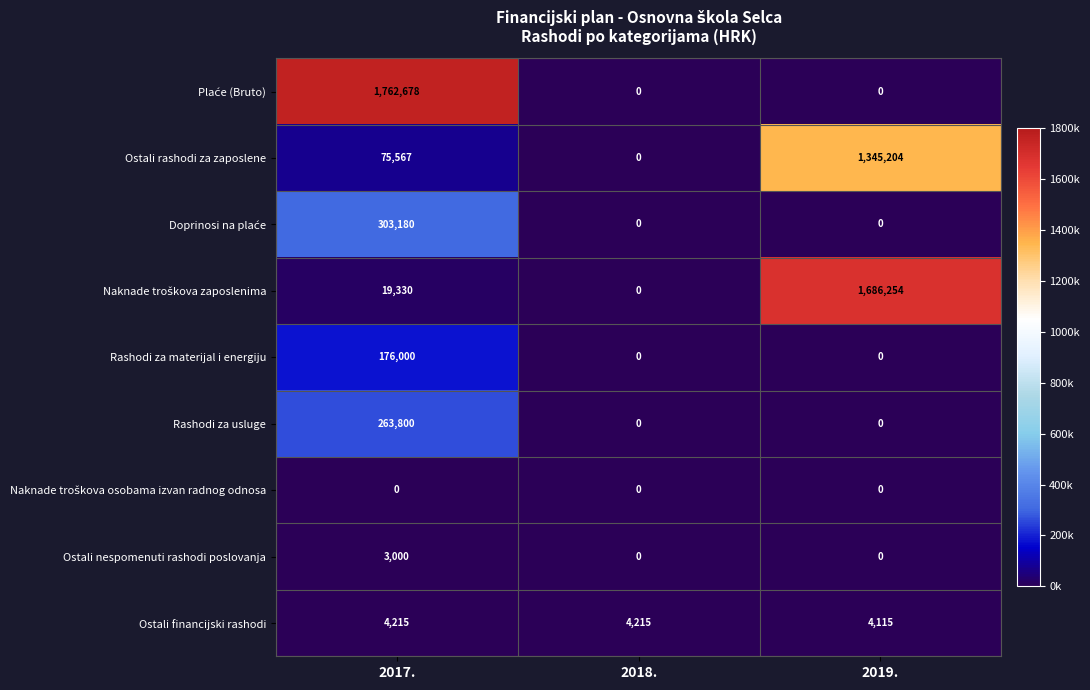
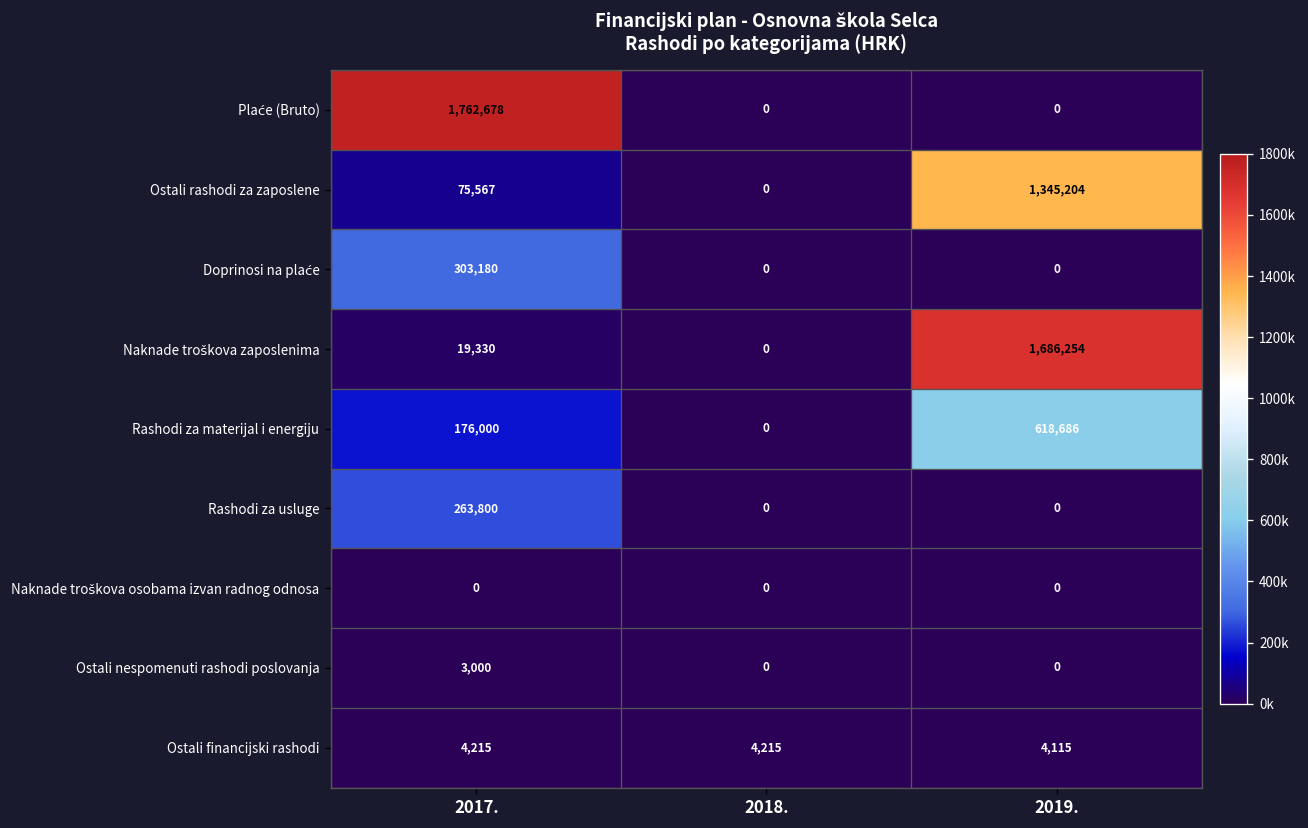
  {
    "Plaće (Bruto)": {
      "2017.": "1,762,678",
      "2018.": "0",
      "2019.": "0"
    },
    "Ostali rashodi za zaposlene": {
      "2017.": "75,567",
      "2018.": "0",
      "2019.": "1,345,204"
    },
    "Doprinosi na plaće": {
      "2017.": "303,180",
      "2018.": "0",
      "2019.": "0"
    },
    "Naknade troškova zaposlenima": {
      "2017.": "19,330",
      "2018.": "0",
      "2019.": "1,686,254"
    },
    "Rashodi za materijal i energiju": {
      "2017.": "176,000",
      "2018.": "0",
-     "2019.": "0"
+     "2019.": "618,686"
    },
    "Rashodi za usluge": {
      "2017.": "263,800",
      "2018.": "0",
      "2019.": "0"
    },
    "Naknade troškova osobama izvan radnog odnosa": {
      "2017.": "0",
      "2018.": "0",
      "2019.": "0"
    },
    "Ostali nespomenuti rashodi poslovanja": {
      "2017.": "3,000",
      "2018.": "0",
      "2019.": "0"
    },
    "Ostali financijski rashodi": {
      "2017.": "4,215",
      "2018.": "4,215",
      "2019.": "4,115"
    }
  }
